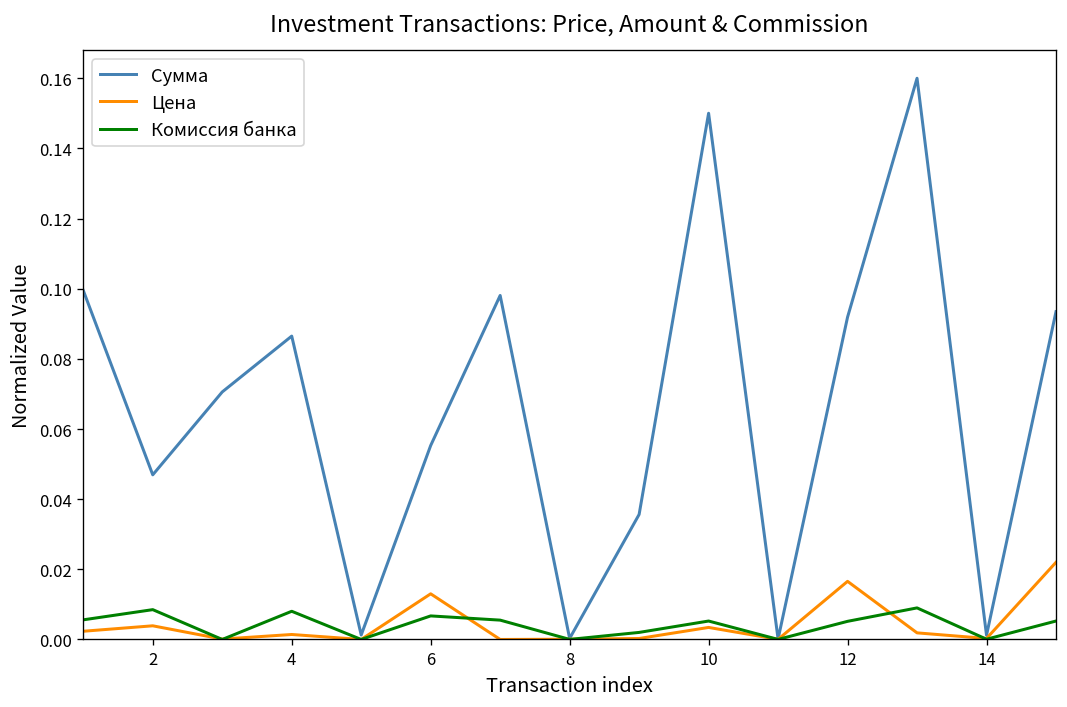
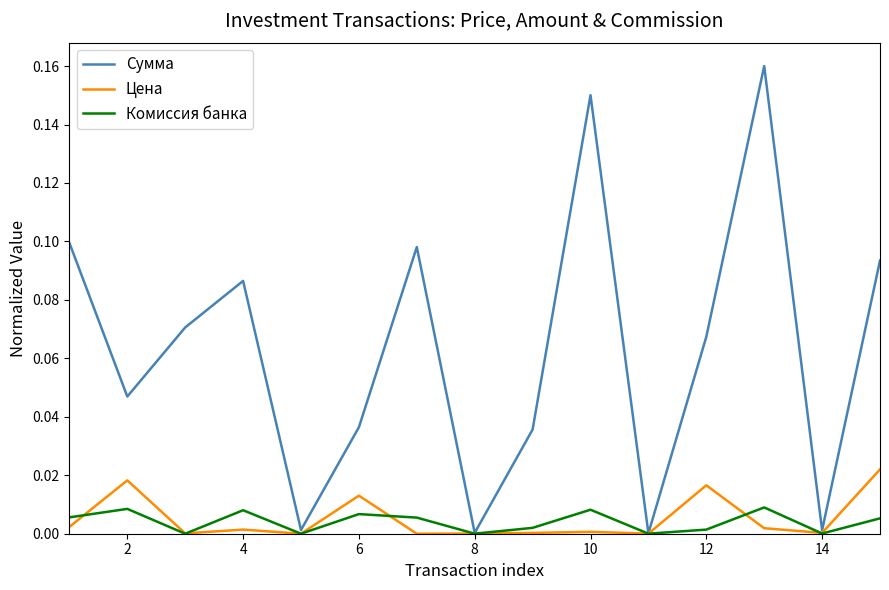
  {
    "Сумма": {
      "2": 0.047,
      "4": 0.086,
-     "6": 0.055,
+     "6": 0.036,
      "10": 0.150,
-     "12": 0.092,
+     "12": 0.067,
      "14": 0.001
    },
    "Цена": {
-     "2": 0.004,
+     "2": 0.018,
      "4": 0.001,
      "6": 0.013,
-     "10": 0.003,
+     "10": 0.001,
      "12": 0.017
    },
    "Комиссия банка": {
      "2": 0.009,
      "4": 0.008,
      "6": 0.007,
-     "10": 0.005,
-     "12": 0.005
+     "10": 0.008,
+     "12": 0.001
    }
  }
